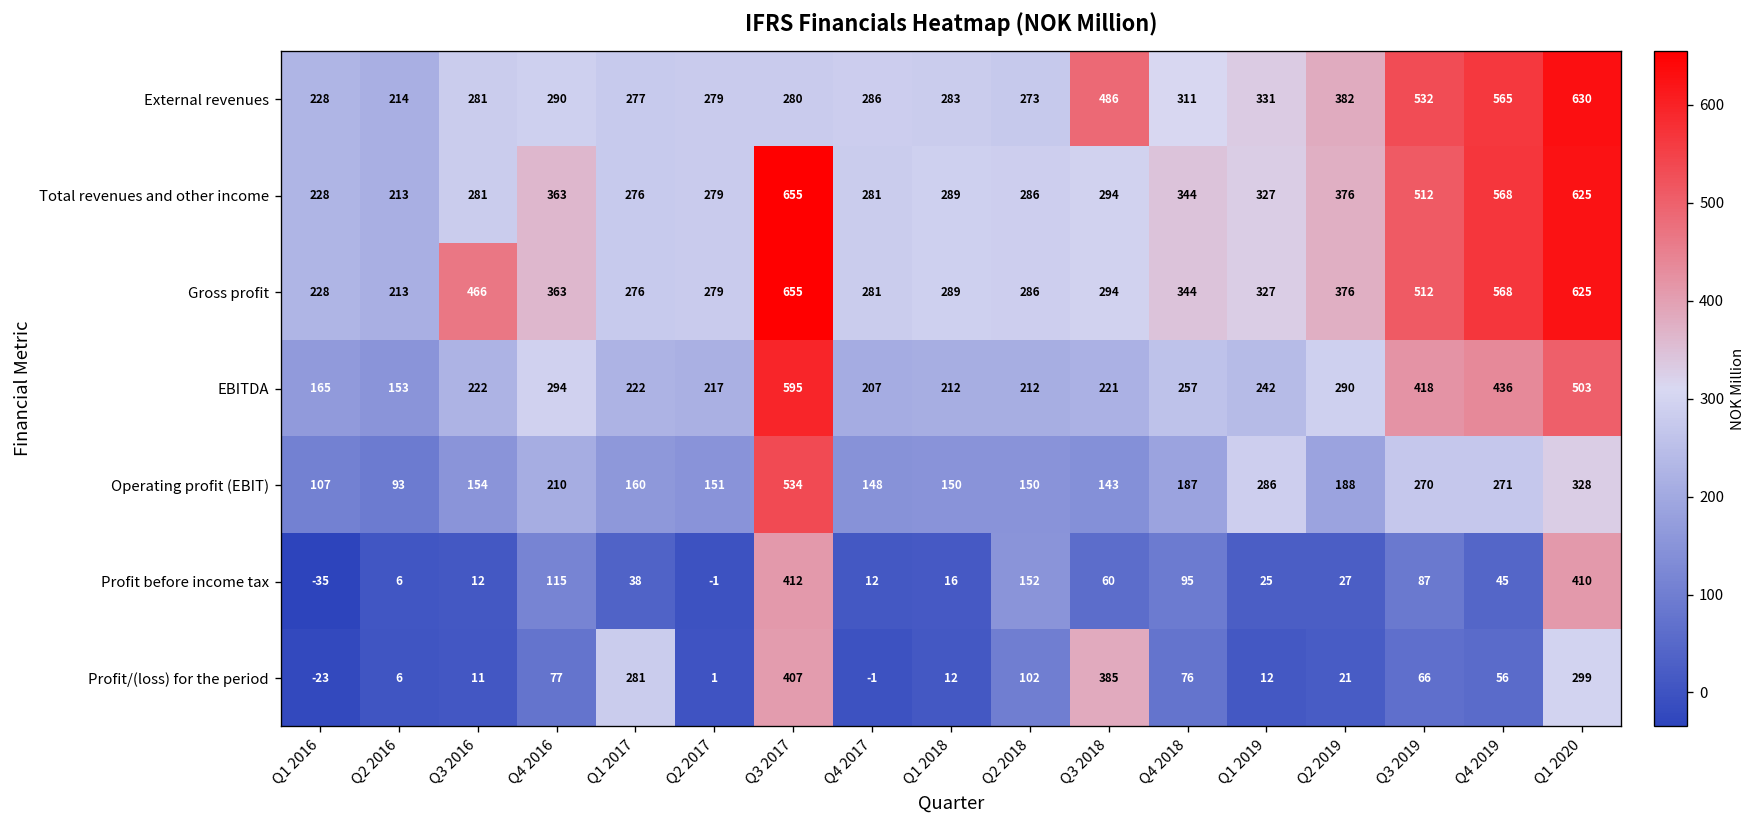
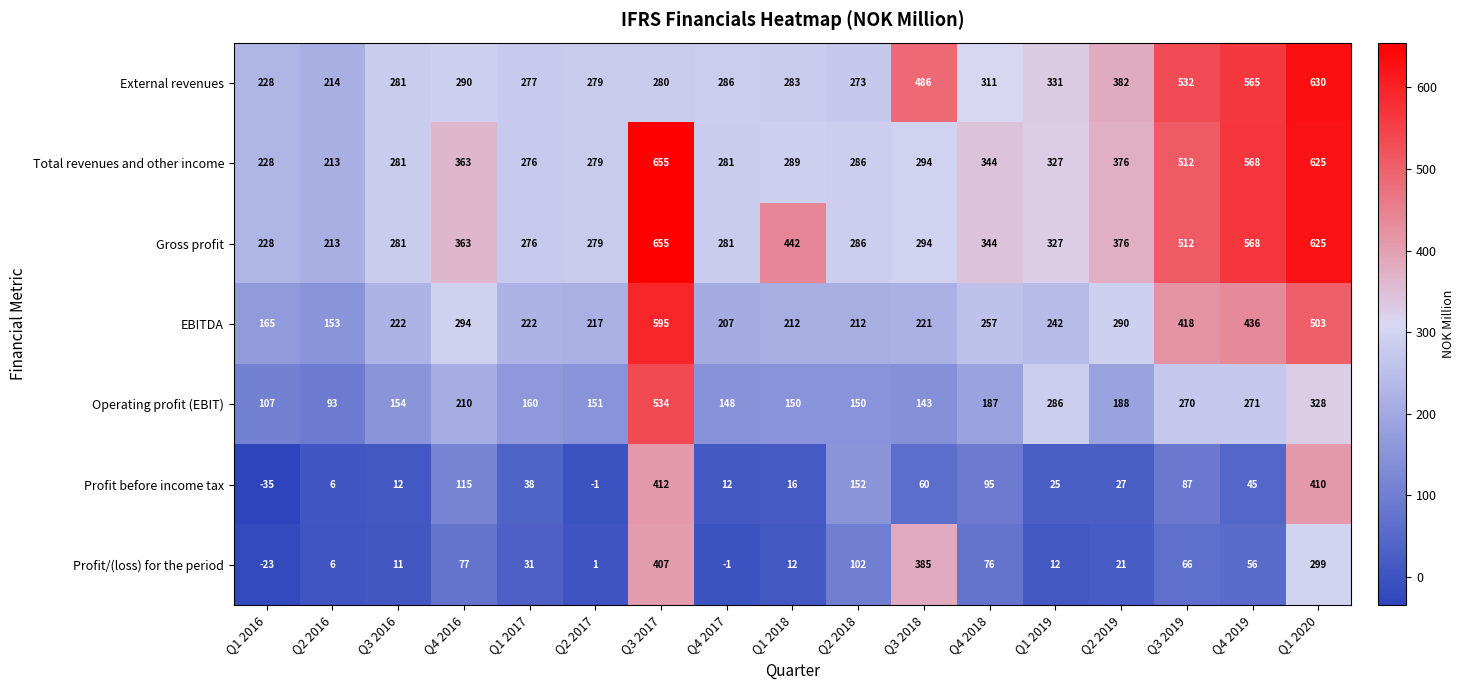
  {
    "External revenues": {
      "Q1 2016": 228,
      "Q2 2016": 214,
      "Q3 2016": 281,
      "Q4 2016": 290,
      "Q1 2017": 277,
      "Q2 2017": 279,
      "Q3 2017": 280,
      "Q4 2017": 286,
      "Q1 2018": 283,
      "Q2 2018": 273,
      "Q3 2018": 486,
      "Q4 2018": 311,
      "Q1 2019": 331,
      "Q2 2019": 382,
      "Q3 2019": 532,
      "Q4 2019": 565,
      "Q1 2020": 630
    },
    "Total revenues and other income": {
      "Q1 2016": 228,
      "Q2 2016": 213,
      "Q3 2016": 281,
      "Q4 2016": 363,
      "Q1 2017": 276,
      "Q2 2017": 279,
      "Q3 2017": 655,
      "Q4 2017": 281,
      "Q1 2018": 289,
      "Q2 2018": 286,
      "Q3 2018": 294,
      "Q4 2018": 344,
      "Q1 2019": 327,
      "Q2 2019": 376,
      "Q3 2019": 512,
      "Q4 2019": 568,
      "Q1 2020": 625
    },
    "Gross profit": {
      "Q1 2016": 228,
      "Q2 2016": 213,
-     "Q3 2016": 466,
+     "Q3 2016": 281,
      "Q4 2016": 363,
      "Q1 2017": 276,
      "Q2 2017": 279,
      "Q3 2017": 655,
      "Q4 2017": 281,
-     "Q1 2018": 289,
+     "Q1 2018": 442,
      "Q2 2018": 286,
      "Q3 2018": 294,
      "Q4 2018": 344,
      "Q1 2019": 327,
      "Q2 2019": 376,
      "Q3 2019": 512,
      "Q4 2019": 568,
      "Q1 2020": 625
    },
    "EBITDA": {
      "Q1 2016": 165,
      "Q2 2016": 153,
      "Q3 2016": 222,
      "Q4 2016": 294,
      "Q1 2017": 222,
      "Q2 2017": 217,
      "Q3 2017": 595,
      "Q4 2017": 207,
      "Q1 2018": 212,
      "Q2 2018": 212,
      "Q3 2018": 221,
      "Q4 2018": 257,
      "Q1 2019": 242,
      "Q2 2019": 290,
      "Q3 2019": 418,
      "Q4 2019": 436,
      "Q1 2020": 503
    },
    "Operating profit (EBIT)": {
      "Q1 2016": 107,
      "Q2 2016": 93,
      "Q3 2016": 154,
      "Q4 2016": 210,
      "Q1 2017": 160,
      "Q2 2017": 151,
      "Q3 2017": 534,
      "Q4 2017": 148,
      "Q1 2018": 150,
      "Q2 2018": 150,
      "Q3 2018": 143,
      "Q4 2018": 187,
      "Q1 2019": 286,
      "Q2 2019": 188,
      "Q3 2019": 270,
      "Q4 2019": 271,
      "Q1 2020": 328
    },
    "Profit before income tax": {
      "Q1 2016": -35,
      "Q2 2016": 6,
      "Q3 2016": 12,
      "Q4 2016": 115,
      "Q1 2017": 38,
      "Q2 2017": -1,
      "Q3 2017": 412,
      "Q4 2017": 12,
      "Q1 2018": 16,
      "Q2 2018": 152,
      "Q3 2018": 60,
      "Q4 2018": 95,
      "Q1 2019": 25,
      "Q2 2019": 27,
      "Q3 2019": 87,
      "Q4 2019": 45,
      "Q1 2020": 410
    },
    "Profit/(loss) for the period": {
      "Q1 2016": -23,
      "Q2 2016": 6,
      "Q3 2016": 11,
      "Q4 2016": 77,
-     "Q1 2017": 281,
+     "Q1 2017": 31,
      "Q2 2017": 1,
      "Q3 2017": 407,
      "Q4 2017": -1,
      "Q1 2018": 12,
      "Q2 2018": 102,
      "Q3 2018": 385,
      "Q4 2018": 76,
      "Q1 2019": 12,
      "Q2 2019": 21,
      "Q3 2019": 66,
      "Q4 2019": 56,
      "Q1 2020": 299
    }
  }
